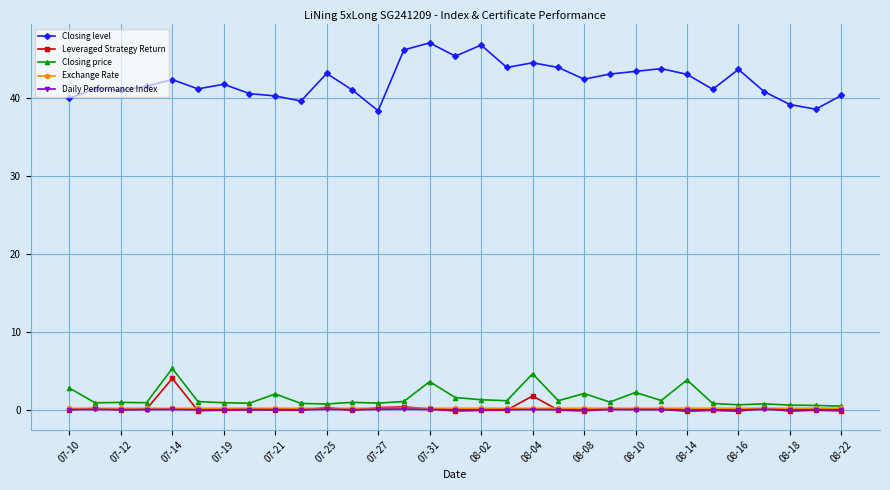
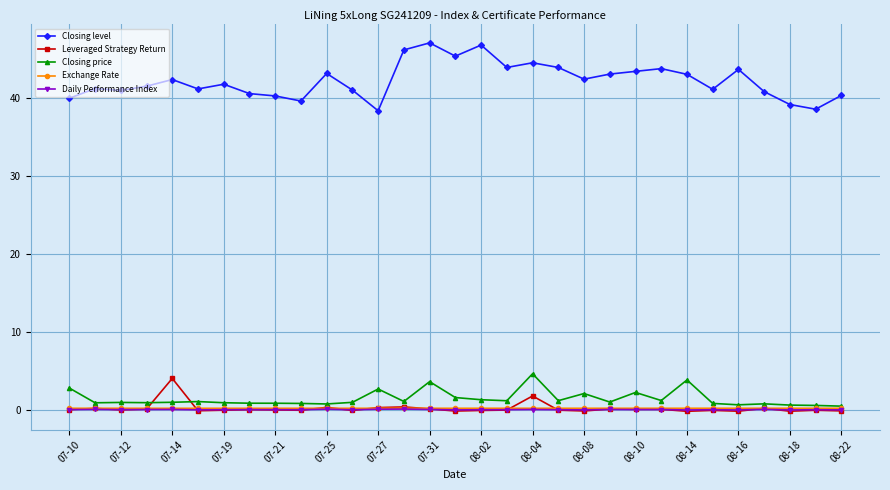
  {
    "Closing level": {
      "07-10": 40,
      "07-14": 42,
      "07-19": 42,
      "07-21": 40,
      "07-25": 43,
      "07-27": 38,
      "07-31": 47,
      "08-02": 47,
      "08-04": 44,
      "08-08": 42,
      "08-10": 43,
      "08-14": 43,
      "08-16": 44,
      "08-18": 39,
      "08-22": 40
    },
    "Leveraged Strategy Return": {
      "07-14": 4,
      "08-04": 2
    },
    "Closing price": {
      "07-10": 3,
      "07-12": 1,
-     "07-14": 5,
+     "07-14": 1,
      "07-19": 1,
-     "07-21": 2,
+     "07-21": 1,
      "07-25": 1,
-     "07-27": 1,
+     "07-27": 3,
      "07-31": 4,
      "08-02": 1,
      "08-04": 5,
      "08-08": 2,
      "08-10": 2,
      "08-14": 4,
      "08-16": 1,
      "08-18": 1
    }
  }
